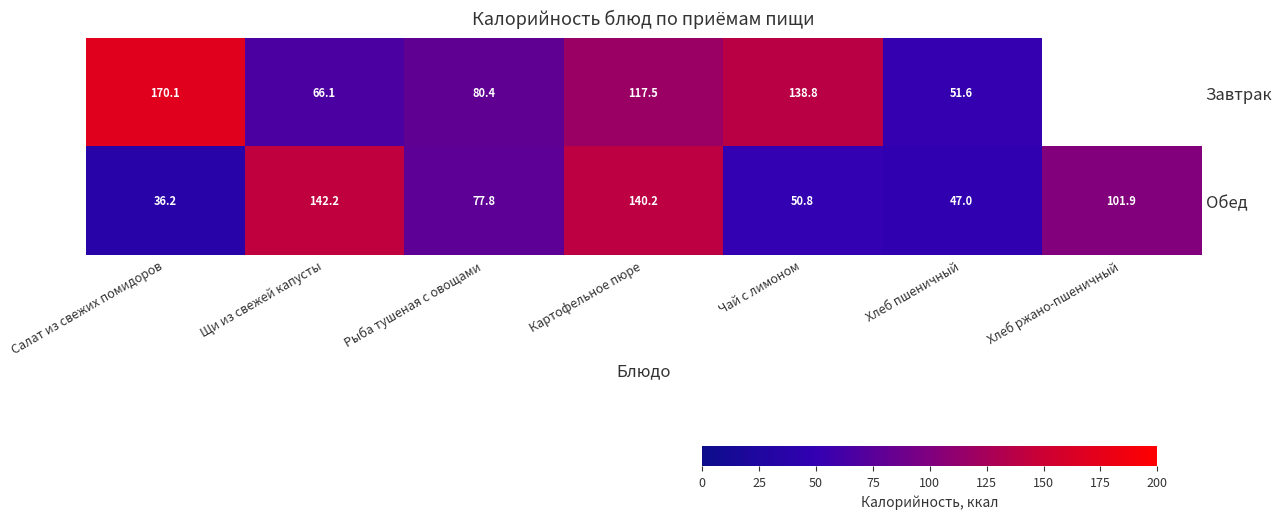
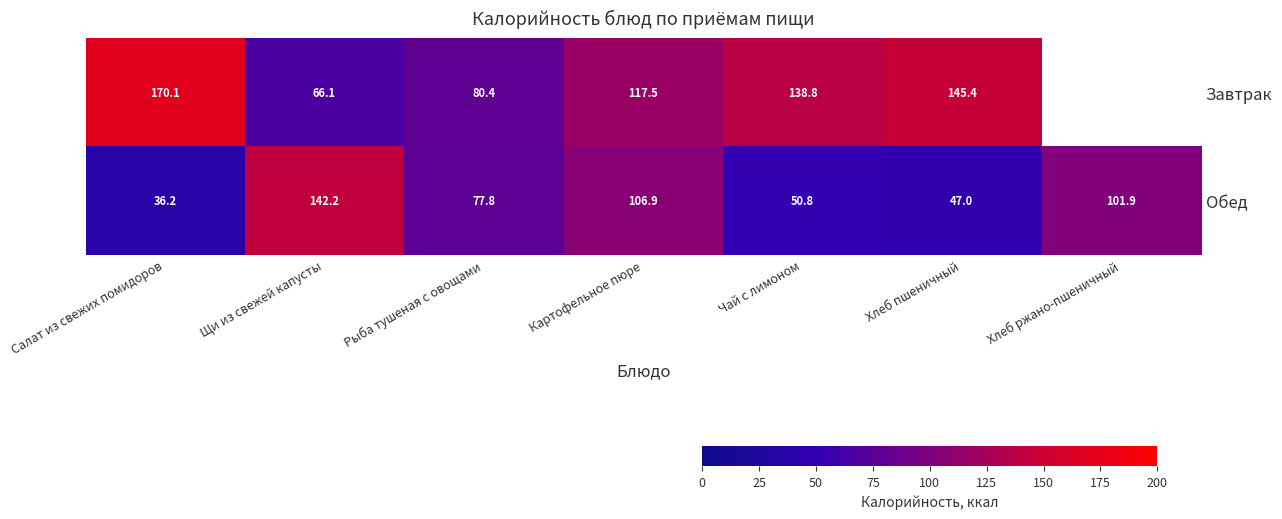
  {
    "Завтрак": {
      "Салат из свежих помидоров": 170.1,
      "Щи из свежей капусты": 66.1,
      "Рыба тушеная с овощами": 80.4,
      "Картофельное пюре": 117.5,
      "Чай с лимоном": 138.8,
-     "Хлеб пшеничный": 51.6
+     "Хлеб пшеничный": 145.4
    },
    "Обед": {
      "Салат из свежих помидоров": 36.2,
      "Щи из свежей капусты": 142.2,
      "Рыба тушеная с овощами": 77.8,
-     "Картофельное пюре": 140.2,
+     "Картофельное пюре": 106.9,
      "Чай с лимоном": 50.8,
      "Хлеб пшеничный": 47.0,
      "Хлеб ржано-пшеничный": 101.9
    }
  }
